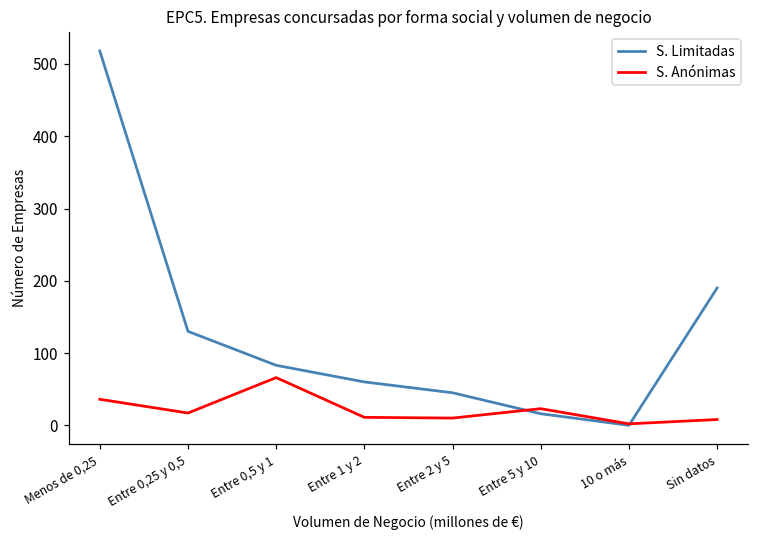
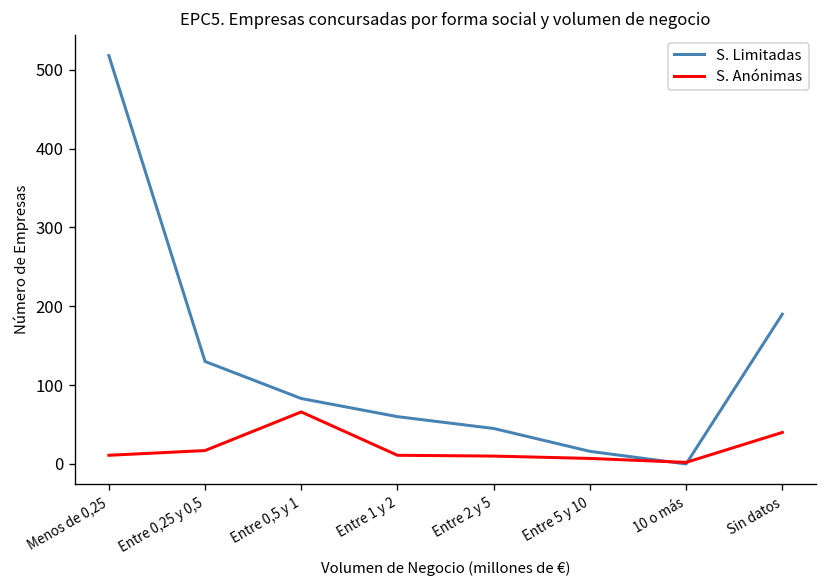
  {
    "S. Limitadas": {
      "Menos de 0,25": 520,
      "Entre 0,25 y 0,5": 130,
      "Entre 0,5 y 1": 80,
      "Entre 1 y 2": 60,
      "Entre 2 y 5": 50,
      "Entre 5 y 10": 20,
      "Sin datos": 190
    },
    "S. Anónimas": {
-     "Menos de 0,25": 40,
+     "Menos de 0,25": 10,
      "Entre 0,25 y 0,5": 20,
      "Entre 0,5 y 1": 70,
      "Entre 1 y 2": 10,
      "Entre 2 y 5": 10,
-     "Entre 5 y 10": 20,
-     "Sin datos": 10
+     "Entre 5 y 10": 10,
+     "Sin datos": 40
    }
  }
